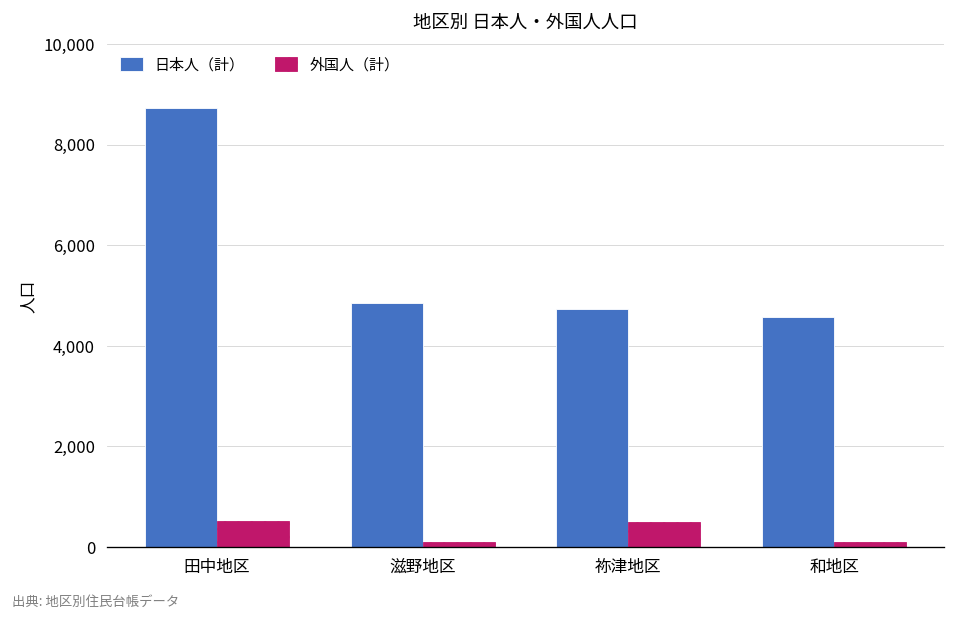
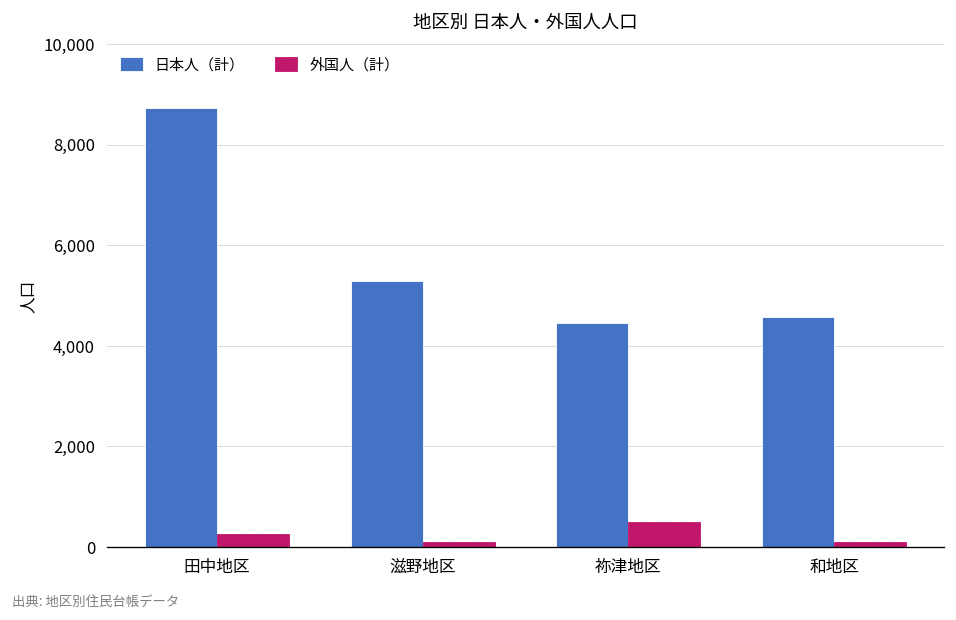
  {
    "日本人（計）": {
      "田中地区": "8,700",
-     "滋野地区": "4,900",
-     "祢津地区": "4,700",
+     "滋野地区": "5,300",
+     "祢津地区": "4,400",
      "和地区": "4,600"
    },
    "外国人（計）": {
-     "田中地区": "500",
+     "田中地区": "300",
      "滋野地区": "100",
      "祢津地区": "500",
      "和地区": "100"
    }
  }
